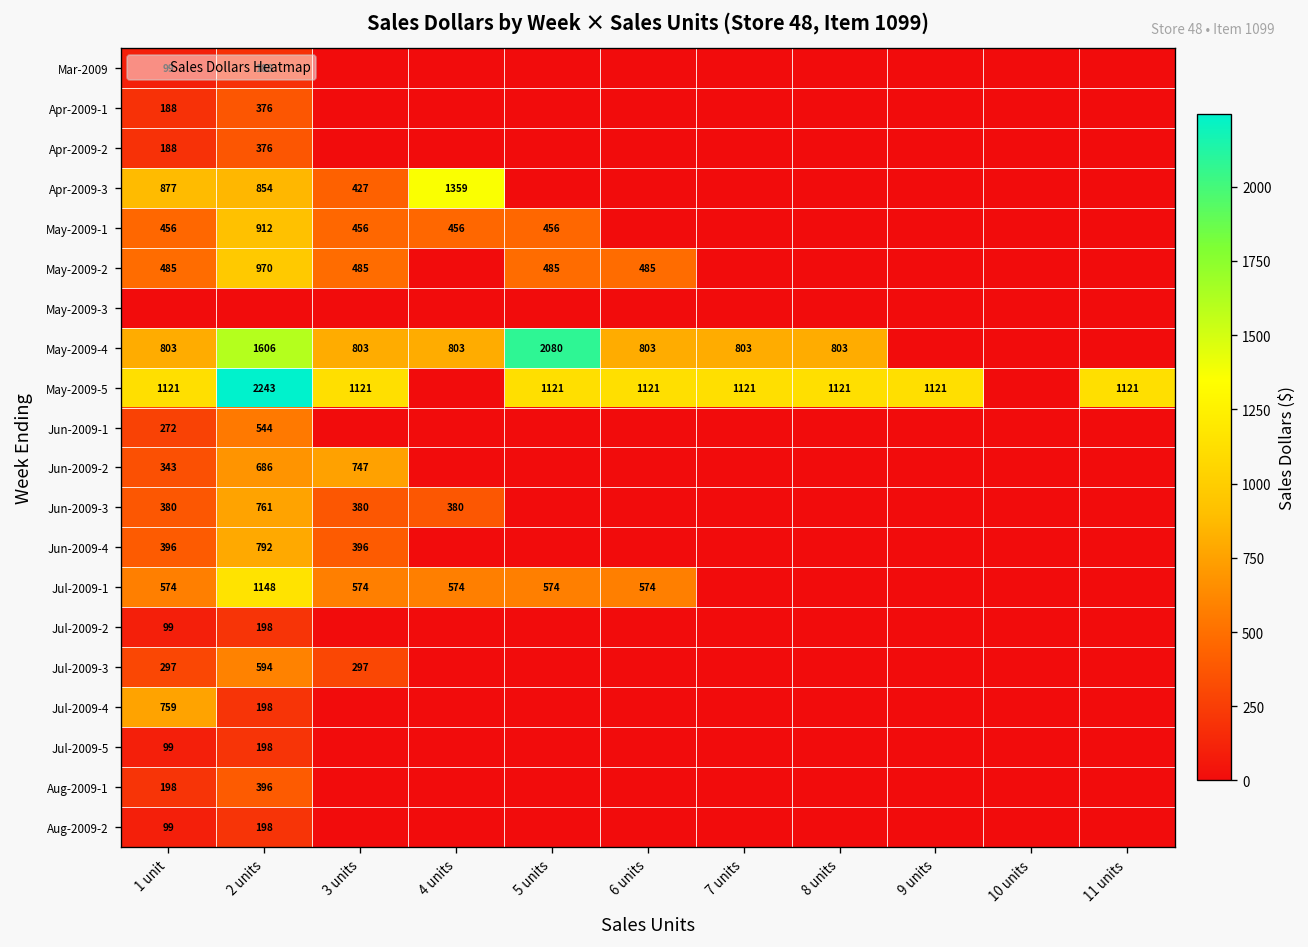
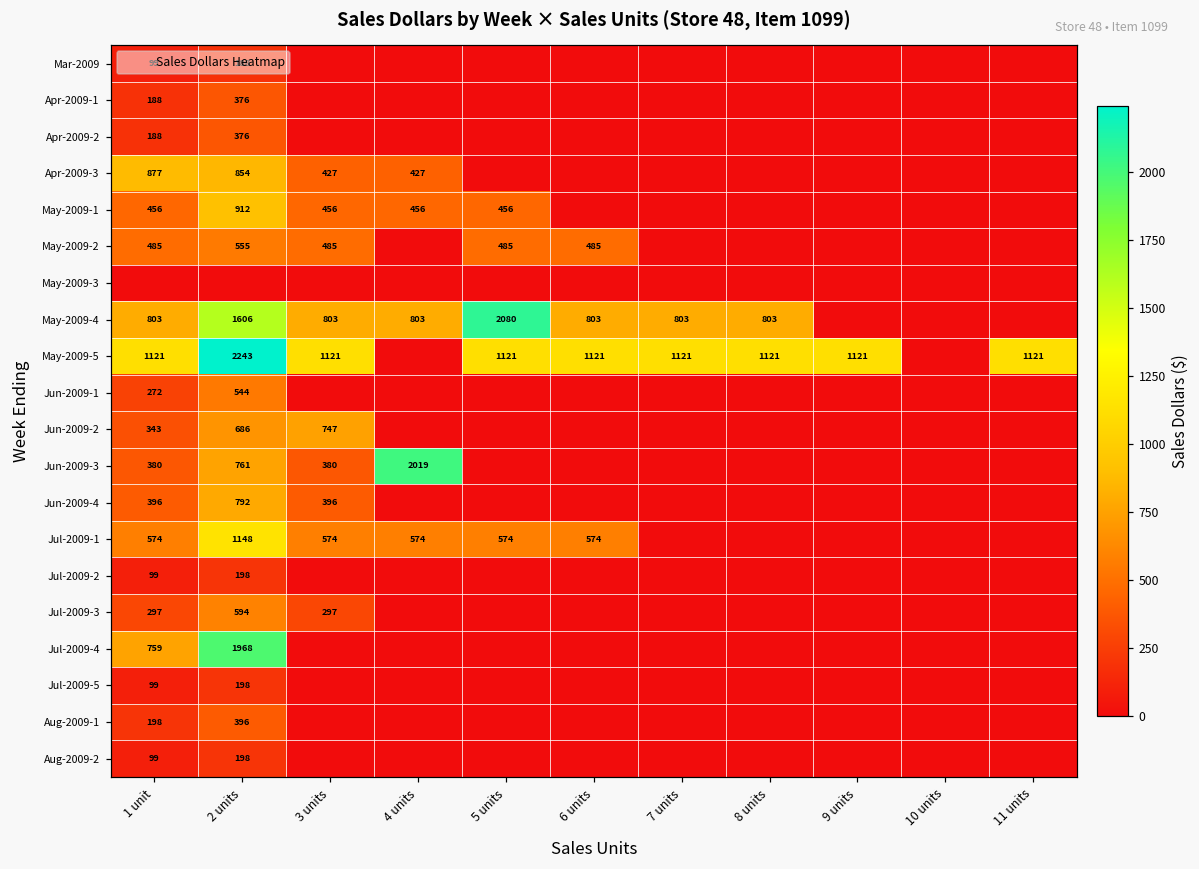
  {
    "Apr-2009-1": {
      "1 unit": 188,
      "2 units": 376
    },
    "Apr-2009-2": {
      "1 unit": 188,
      "2 units": 376
    },
    "Apr-2009-3": {
      "1 unit": 877,
      "2 units": 854,
      "3 units": 427,
-     "4 units": 1359
+     "4 units": 427
    },
    "May-2009-1": {
      "1 unit": 456,
      "2 units": 912,
      "3 units": 456,
      "4 units": 456,
      "5 units": 456
    },
    "May-2009-2": {
      "1 unit": 485,
-     "2 units": 970,
+     "2 units": 555,
      "3 units": 485,
      "5 units": 485,
      "6 units": 485
    },
    "May-2009-4": {
      "1 unit": 803,
      "2 units": 1606,
      "3 units": 803,
      "4 units": 803,
      "5 units": 2080,
      "6 units": 803,
      "7 units": 803,
      "8 units": 803
    },
    "May-2009-5": {
      "1 unit": 1121,
      "2 units": 2243,
      "3 units": 1121,
      "5 units": 1121,
      "6 units": 1121,
      "7 units": 1121,
      "8 units": 1121,
      "9 units": 1121,
      "11 units": 1121
    },
    "Jun-2009-1": {
      "1 unit": 272,
      "2 units": 544
    },
    "Jun-2009-2": {
      "1 unit": 343,
      "2 units": 686,
      "3 units": 747
    },
    "Jun-2009-3": {
      "1 unit": 380,
      "2 units": 761,
      "3 units": 380,
-     "4 units": 380
+     "4 units": 2019
    },
    "Jun-2009-4": {
      "1 unit": 396,
      "2 units": 792,
      "3 units": 396
    },
    "Jul-2009-1": {
      "1 unit": 574,
      "2 units": 1148,
      "3 units": 574,
      "4 units": 574,
      "5 units": 574,
      "6 units": 574
    },
    "Jul-2009-2": {
      "1 unit": 99,
      "2 units": 198
    },
    "Jul-2009-3": {
      "1 unit": 297,
      "2 units": 594,
      "3 units": 297
    },
    "Jul-2009-4": {
      "1 unit": 759,
-     "2 units": 198
+     "2 units": 1968
    },
    "Jul-2009-5": {
      "1 unit": 99,
      "2 units": 198
    },
    "Aug-2009-1": {
      "1 unit": 198,
      "2 units": 396
    },
    "Aug-2009-2": {
      "1 unit": 99,
      "2 units": 198
    }
  }
